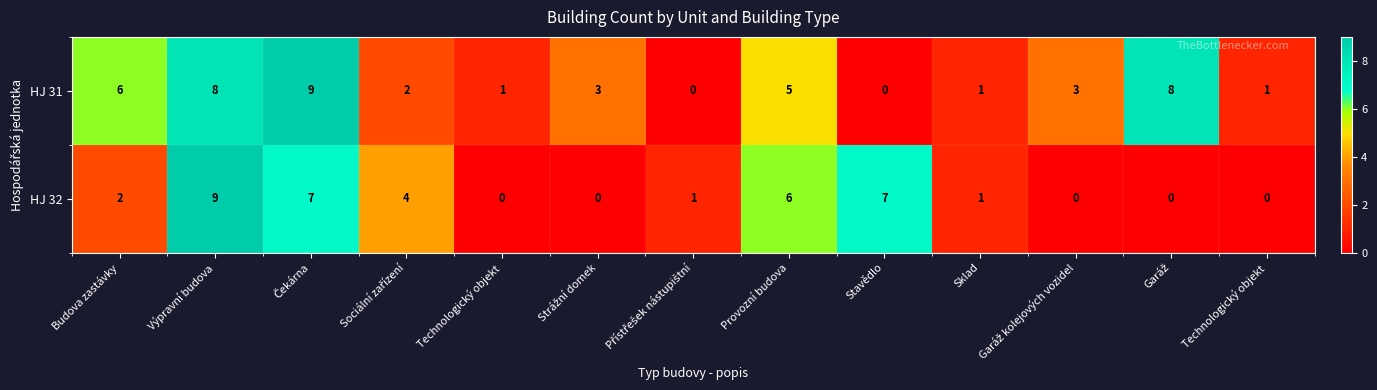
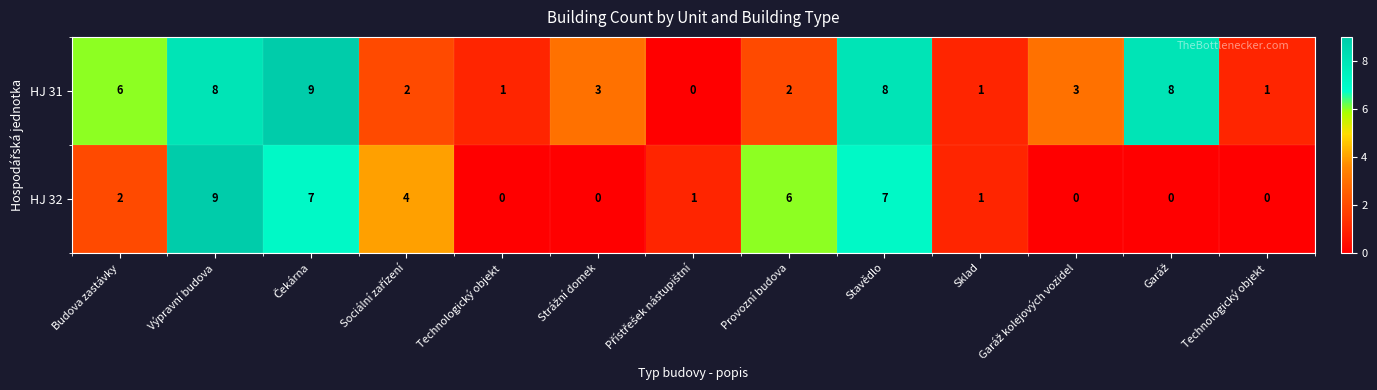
  {
    "HJ 31": {
      "Budova zastávky": 6,
      "Výpravní budova": 8,
      "Čekárna": 9,
      "Sociální zařízení": 2,
      "Strážní domek": 3,
      "Přístřešek nástupištní": 0,
-     "Provozní budova": 5,
-     "Stavědlo": 0,
+     "Provozní budova": 2,
+     "Stavědlo": 8,
      "Sklad": 1,
      "Garáž kolejových vozidel": 3,
      "Garáž": 8
    },
    "HJ 32": {
      "Budova zastávky": 2,
      "Výpravní budova": 9,
      "Čekárna": 7,
      "Sociální zařízení": 4,
      "Strážní domek": 0,
      "Přístřešek nástupištní": 1,
      "Provozní budova": 6,
      "Stavědlo": 7,
      "Sklad": 1,
      "Garáž kolejových vozidel": 0,
      "Garáž": 0
    }
  }
